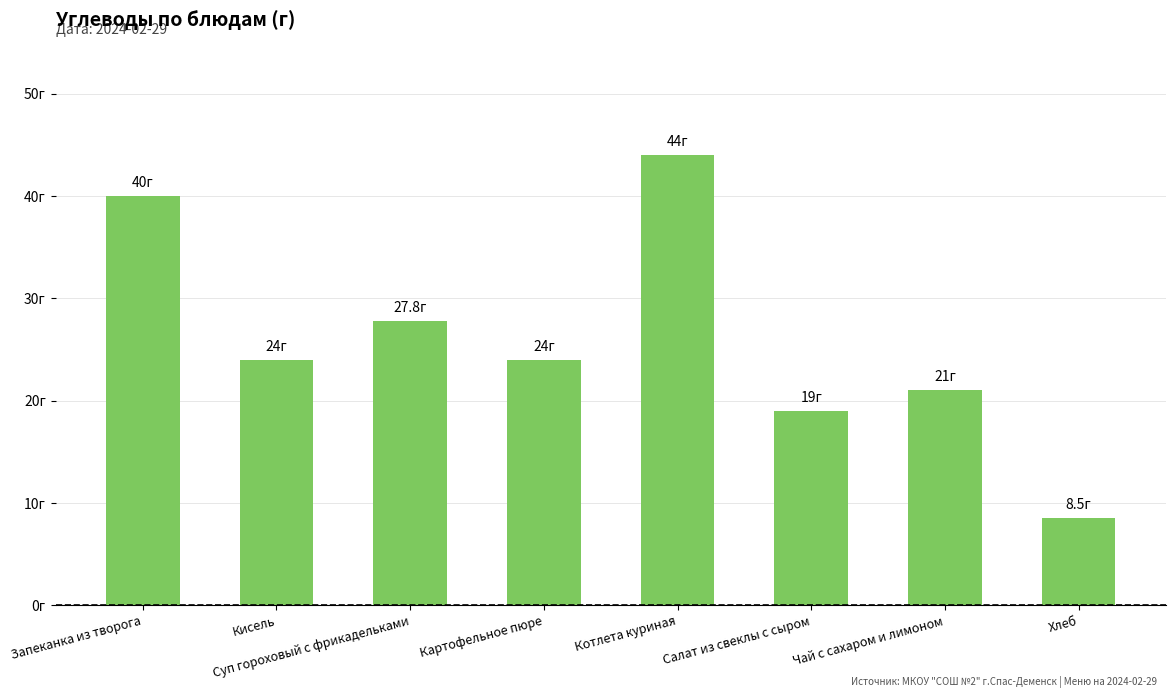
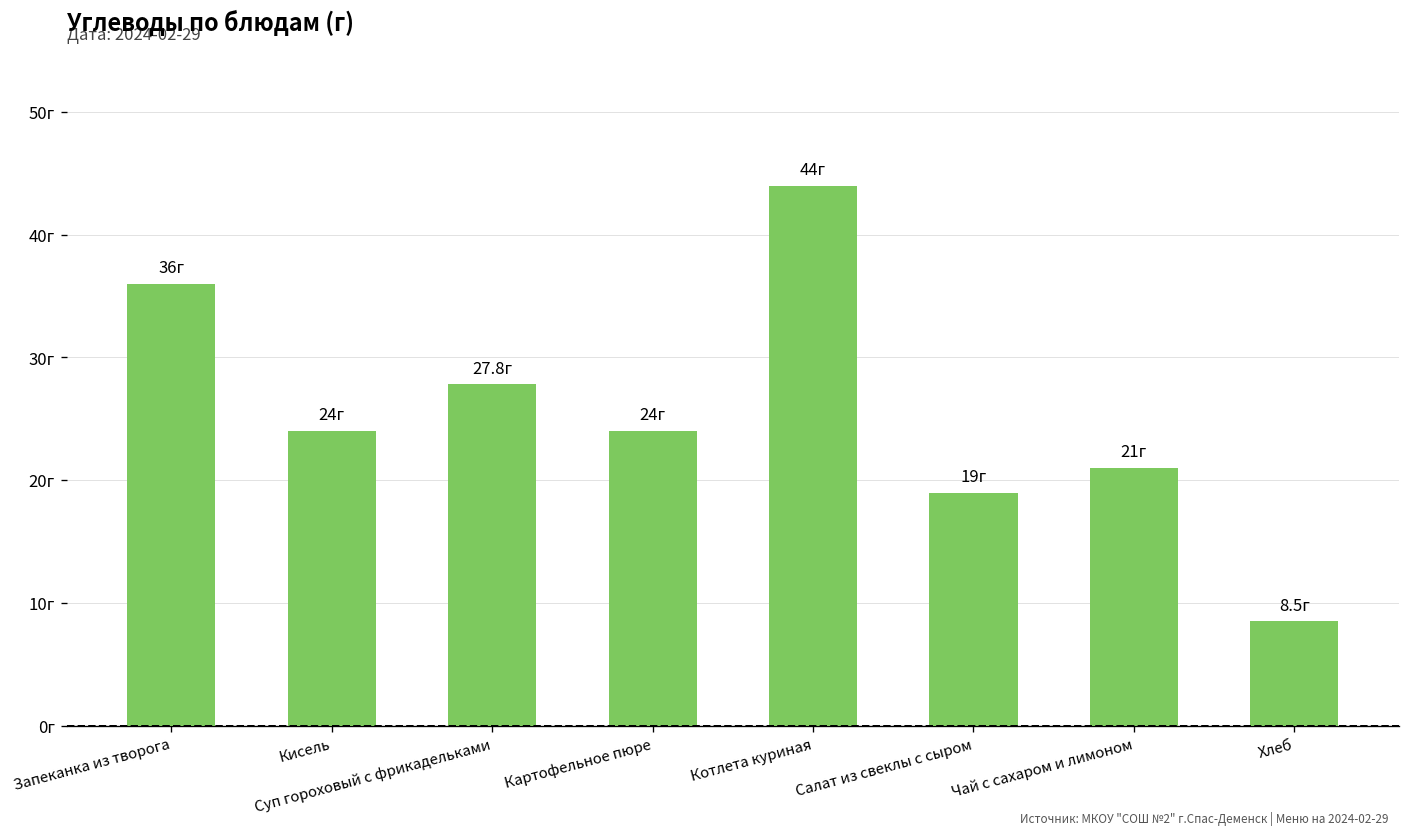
  {
-   "Запеканка из творога": "40г",
+   "Запеканка из творога": "36г",
    "Кисель": "24г",
    "Суп гороховый с фрикадельками": "27.8г",
    "Картофельное пюре": "24г",
    "Котлета куриная": "44г",
    "Салат из свеклы с сыром": "19г",
    "Чай с сахаром и лимоном": "21г",
    "Хлеб": "8.5г"
  }
